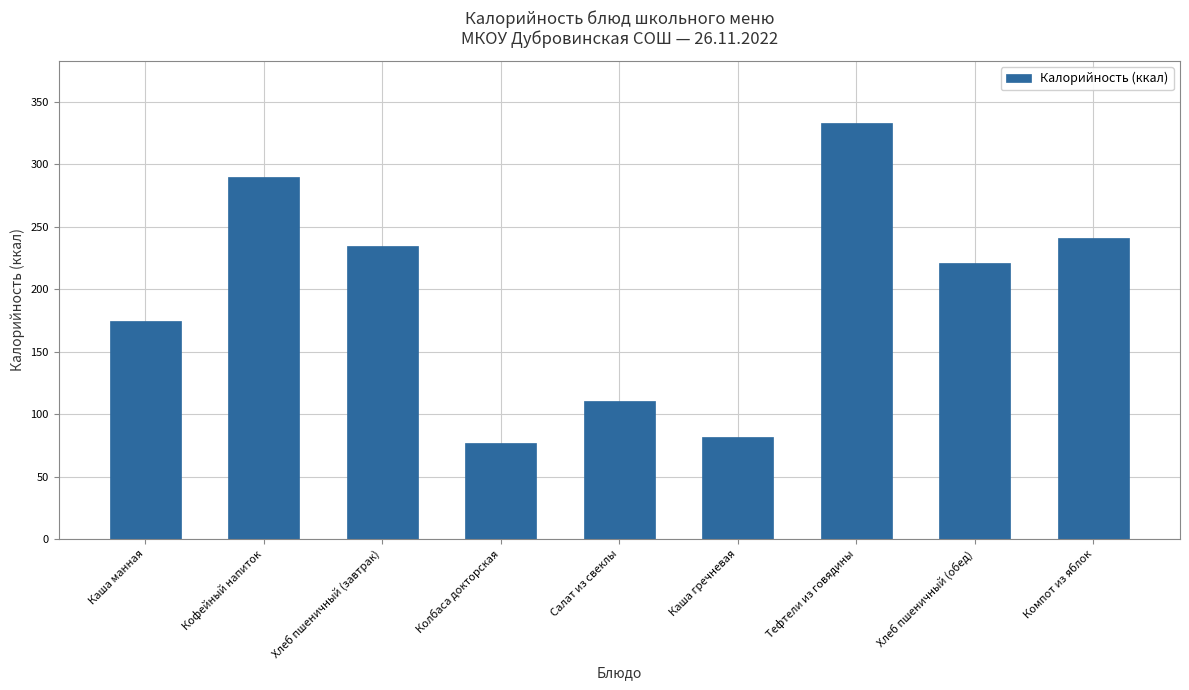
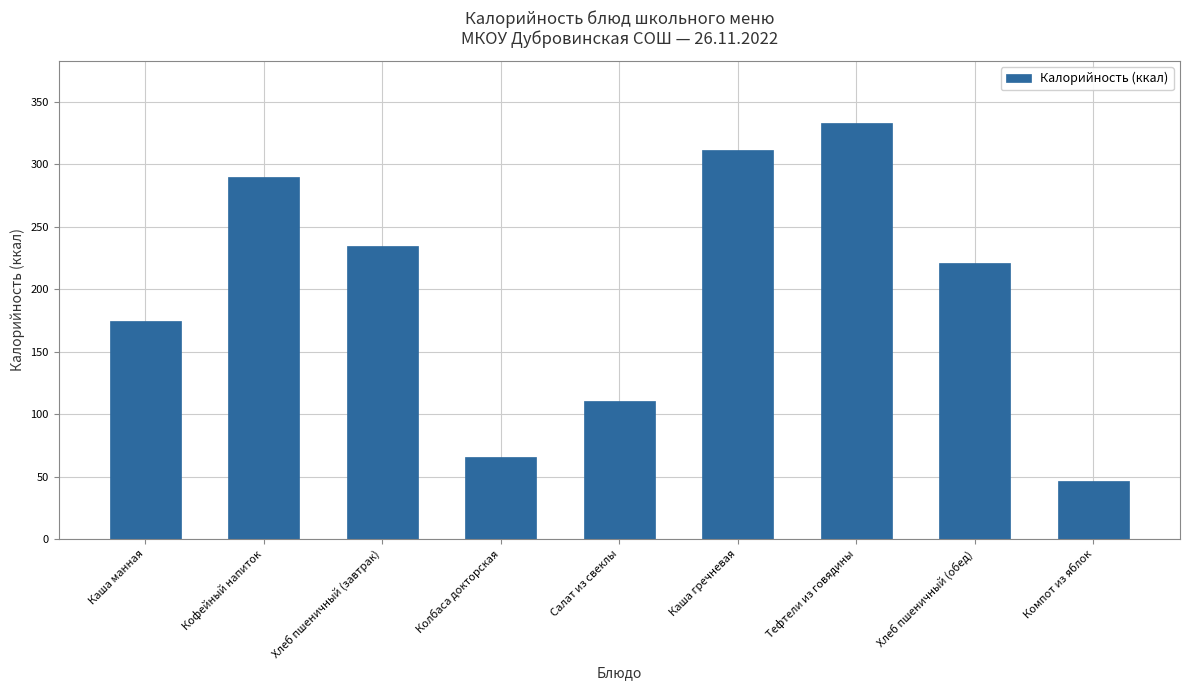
  {
    "Каша манная": 174,
    "Кофейный напиток": 290,
    "Хлеб пшеничный (завтрак)": 234,
-   "Колбаса докторская": 77,
+   "Колбаса докторская": 65,
    "Салат из свеклы": 110,
-   "Каша гречневая": 82,
+   "Каша гречневая": 312,
    "Тефтели из говядины": 333,
    "Хлеб пшеничный (обед)": 221,
-   "Компот из яблок": 241
+   "Компот из яблок": 47
  }
